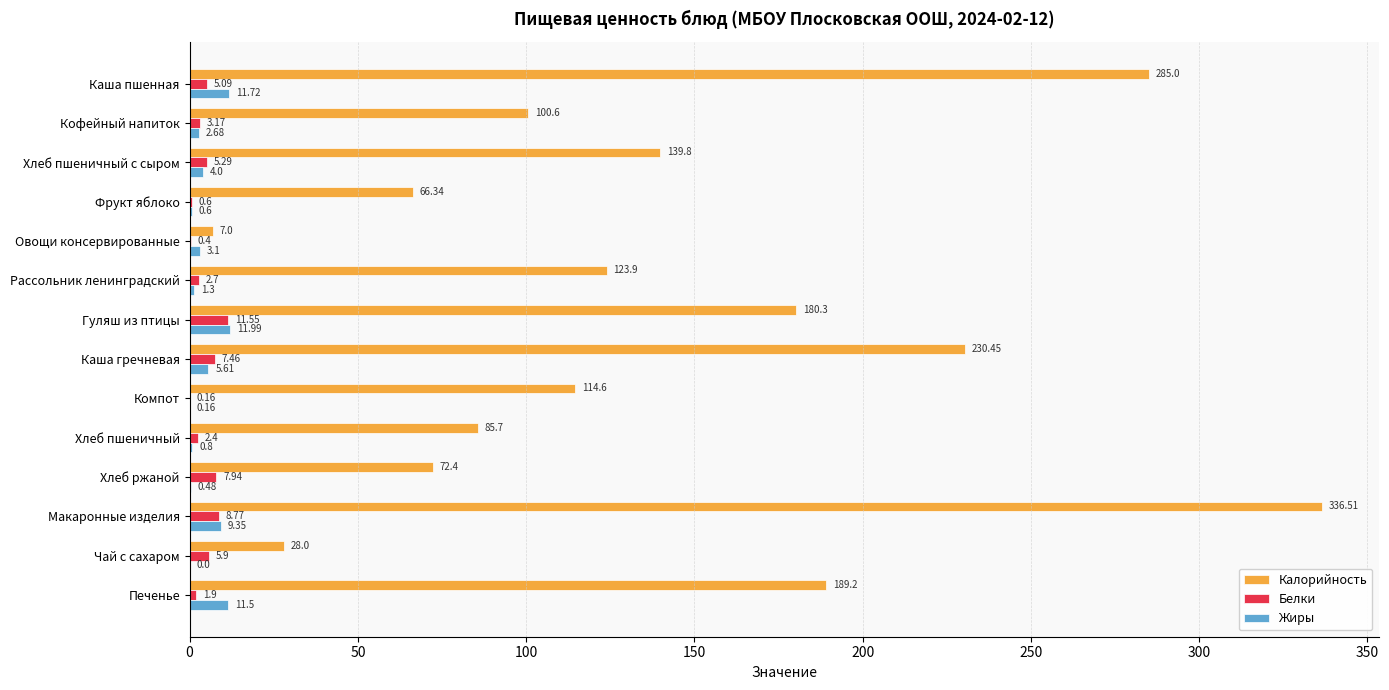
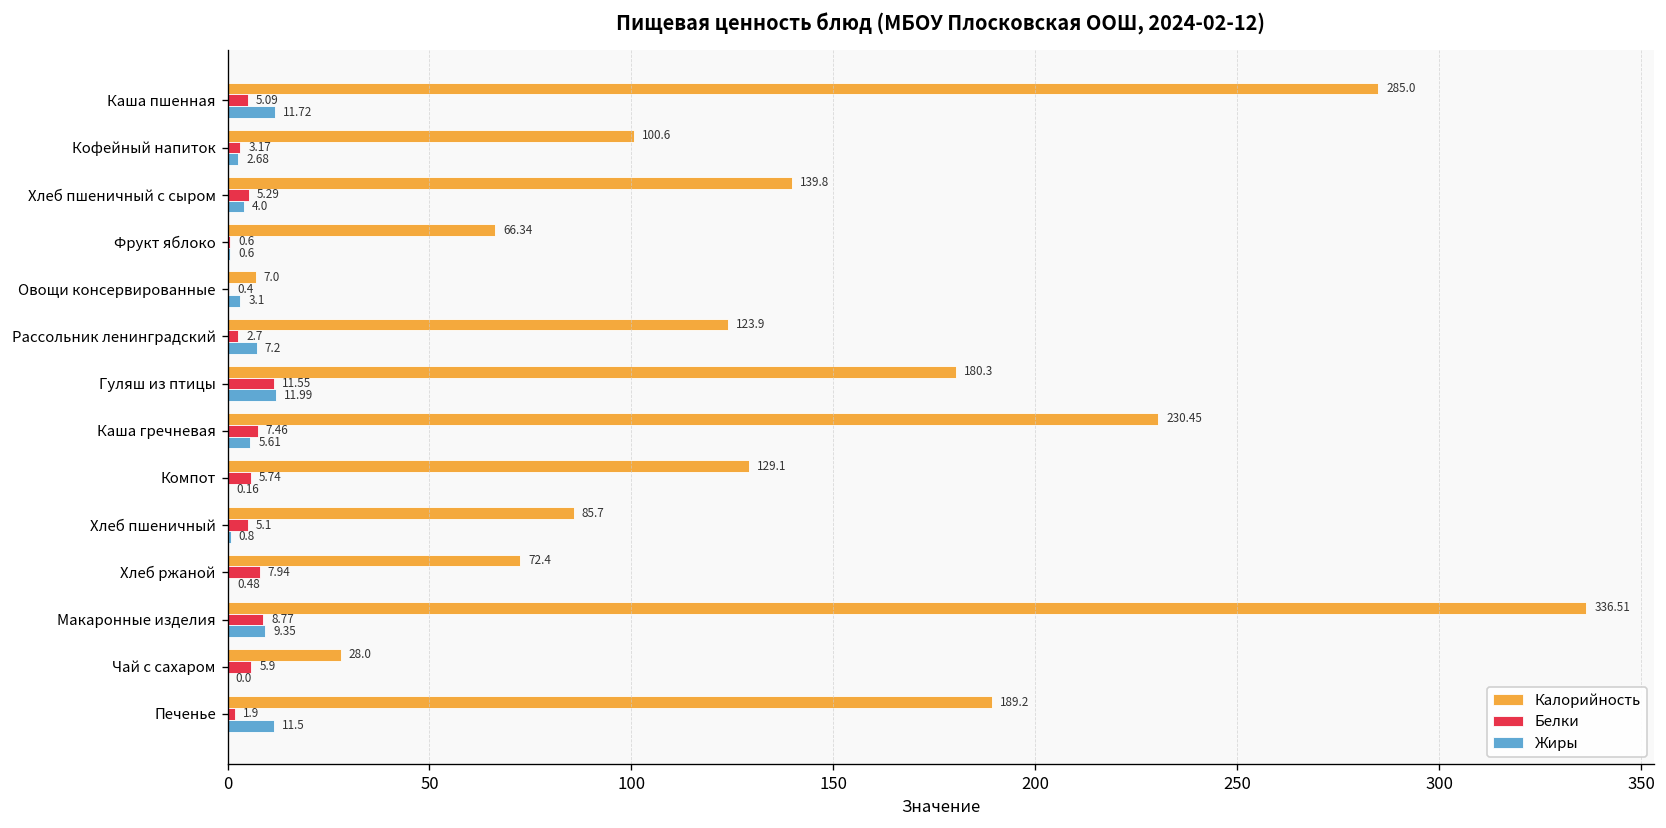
  {
    "Калорийность": {
      "Каша пшенная": 285.0,
      "Кофейный напиток": 100.6,
      "Хлеб пшеничный с сыром": 139.8,
      "Фрукт яблоко": 66.34,
      "Овощи консервированные": 7.0,
      "Рассольник ленинградский": 123.9,
      "Гуляш из птицы": 180.3,
      "Каша гречневая": 230.45,
-     "Компот": 114.6,
+     "Компот": 129.1,
      "Хлеб пшеничный": 85.7,
      "Хлеб ржаной": 72.4,
      "Макаронные изделия": 336.51,
      "Чай с сахаром": 28.0,
      "Печенье": 189.2
    },
    "Белки": {
      "Каша пшенная": 5.09,
      "Кофейный напиток": 3.17,
      "Хлеб пшеничный с сыром": 5.29,
      "Фрукт яблоко": 0.6,
      "Овощи консервированные": 0.4,
      "Рассольник ленинградский": 2.7,
      "Гуляш из птицы": 11.55,
      "Каша гречневая": 7.46,
-     "Компот": 0.16,
-     "Хлеб пшеничный": 2.4,
+     "Компот": 5.74,
+     "Хлеб пшеничный": 5.1,
      "Хлеб ржаной": 7.94,
      "Макаронные изделия": 8.77,
      "Чай с сахаром": 5.9,
      "Печенье": 1.9
    },
    "Жиры": {
      "Каша пшенная": 11.72,
      "Кофейный напиток": 2.68,
      "Хлеб пшеничный с сыром": 4.0,
      "Фрукт яблоко": 0.6,
      "Овощи консервированные": 3.1,
-     "Рассольник ленинградский": 1.3,
+     "Рассольник ленинградский": 7.2,
      "Гуляш из птицы": 11.99,
      "Каша гречневая": 5.61,
      "Компот": 0.16,
      "Хлеб пшеничный": 0.8,
      "Хлеб ржаной": 0.48,
      "Макаронные изделия": 9.35,
      "Чай с сахаром": 0.0,
      "Печенье": 11.5
    }
  }
